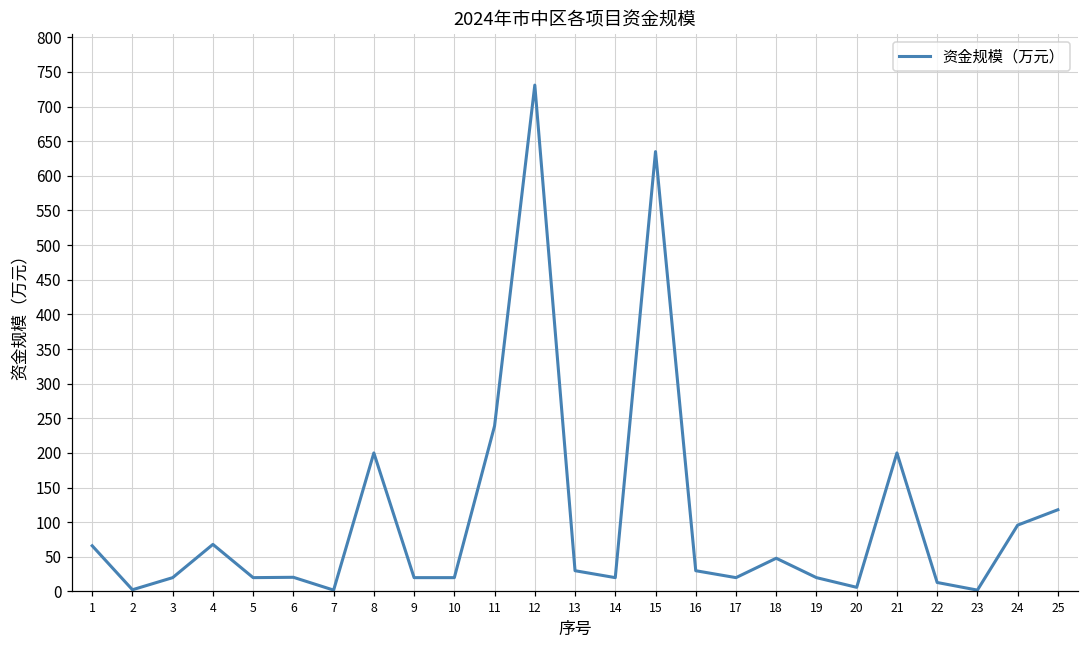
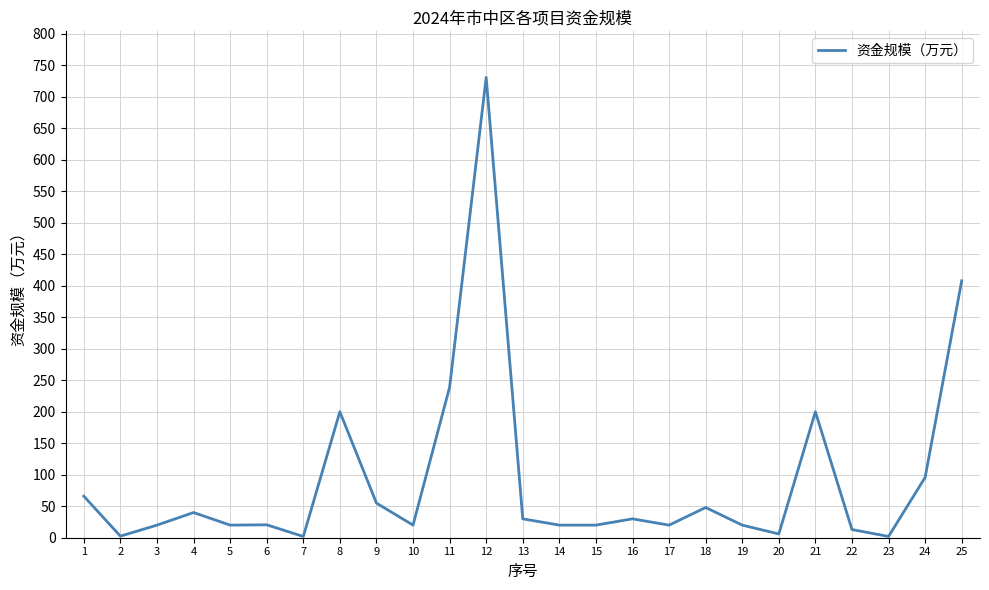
  {
    "1": 70,
    "2": 0,
    "3": 20,
-   "4": 70,
+   "4": 40,
    "5": 20,
    "6": 20,
    "7": 0,
    "8": 200,
-   "9": 20,
+   "9": 60,
    "10": 20,
    "11": 240,
    "12": 730,
    "13": 30,
    "14": 20,
-   "15": 640,
+   "15": 20,
    "16": 30,
    "17": 20,
    "18": 50,
    "19": 20,
    "20": 10,
    "21": 200,
    "22": 10,
    "23": 0,
    "24": 100,
-   "25": 120
+   "25": 410
  }
